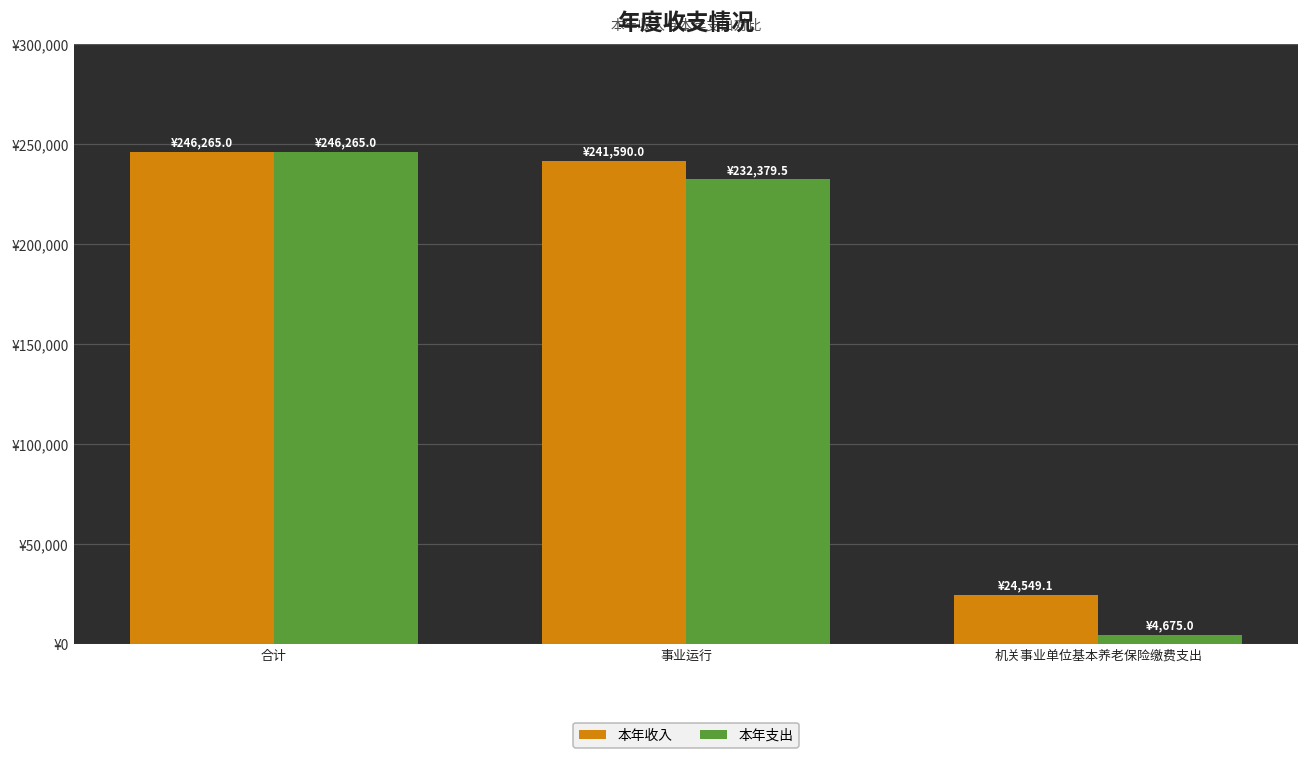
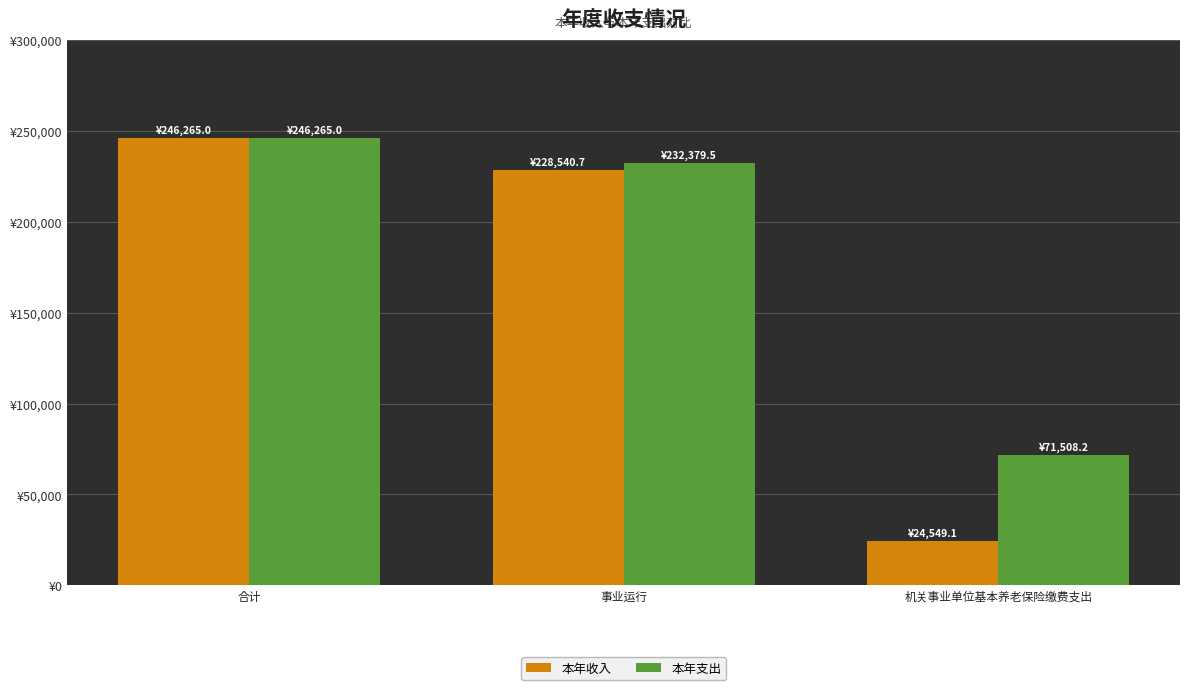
  {
    "本年收入": {
      "合计": "¥246,265.0",
-     "事业运行": "¥241,590.0",
+     "事业运行": "¥228,540.7",
      "机关事业单位基本养老保险缴费支出": "¥24,549.1"
    },
    "本年支出": {
      "合计": "¥246,265.0",
      "事业运行": "¥232,379.5",
-     "机关事业单位基本养老保险缴费支出": "¥4,675.0"
+     "机关事业单位基本养老保险缴费支出": "¥71,508.2"
    }
  }
